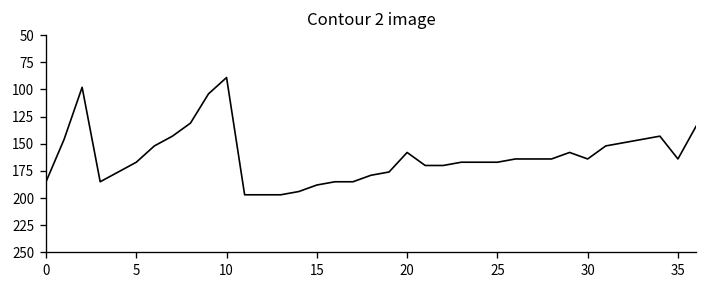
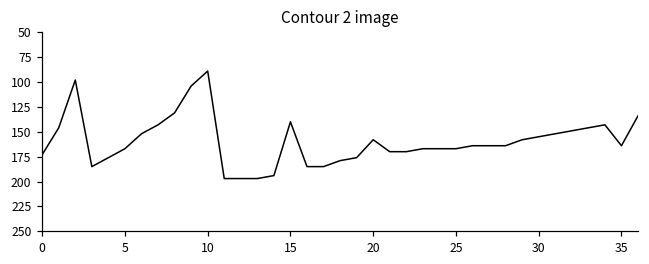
  {
-   "0": 190,
+   "0": 170,
    "5": 170,
    "10": 90,
-   "15": 190,
+   "15": 140,
    "20": 160,
    "25": 170,
-   "30": 164,
+   "30": 155,
    "35": 160
  }
